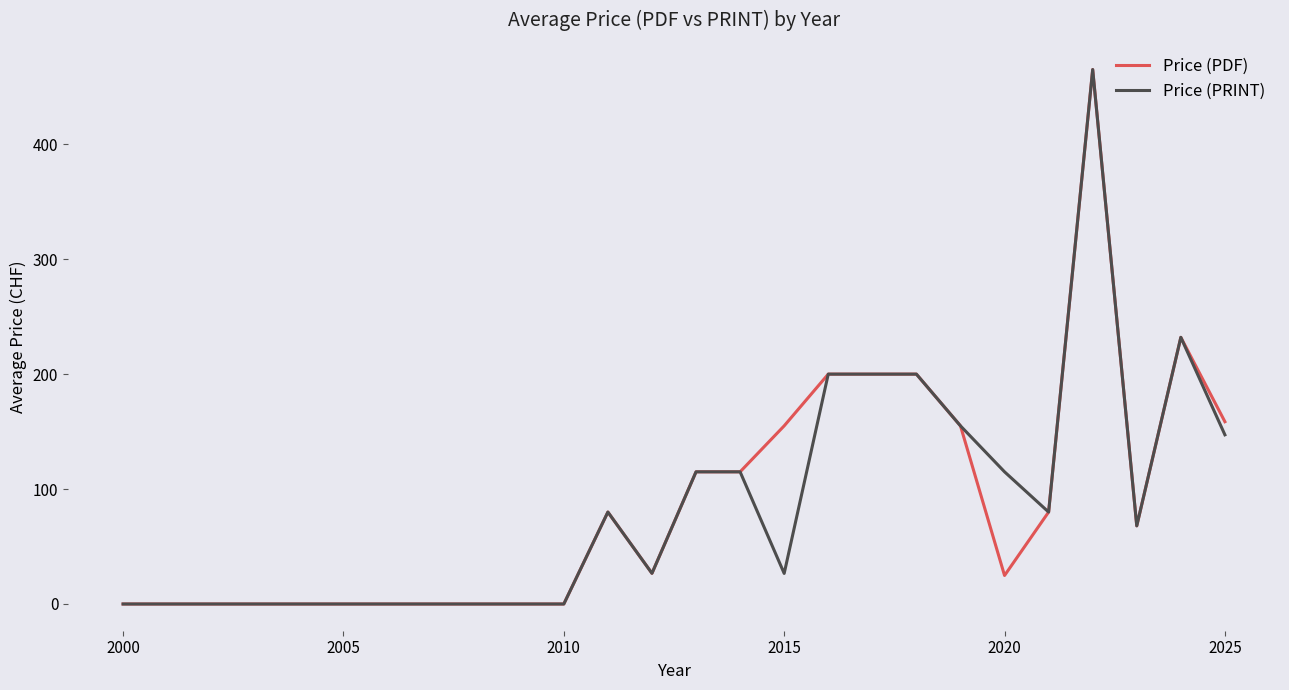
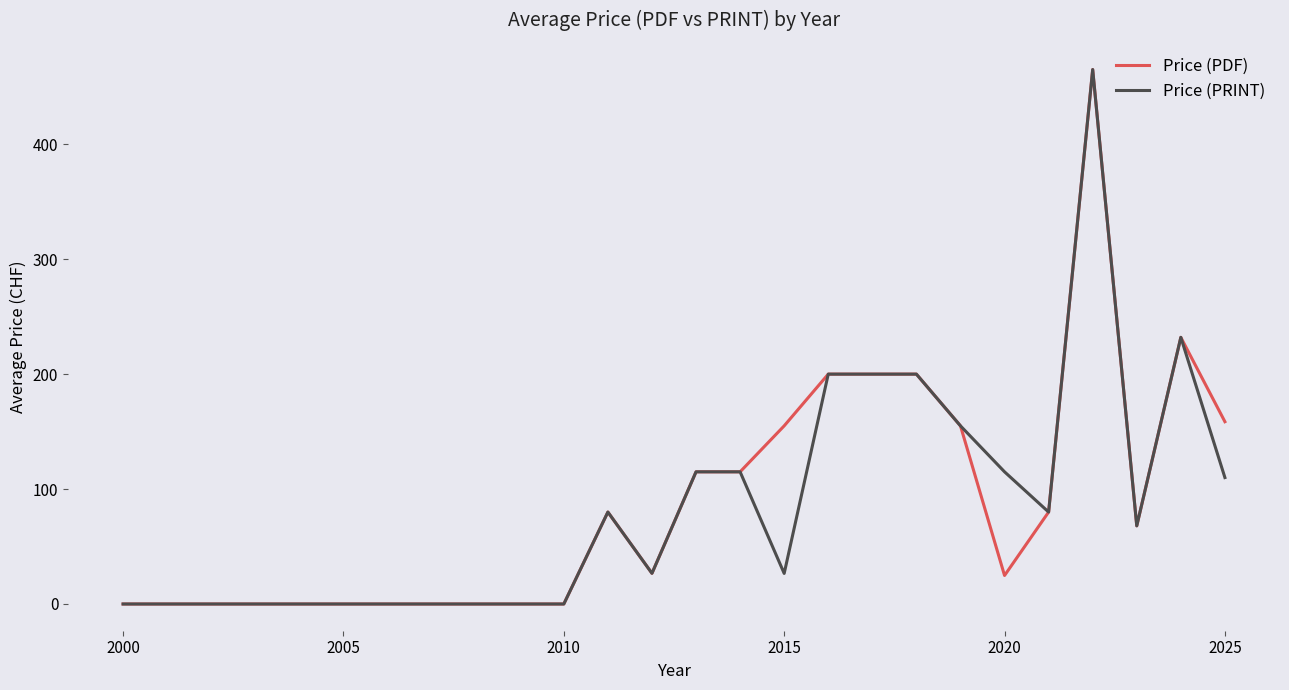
  {
    "Price (PDF)": {
      "2015": 155,
      "2020": 25,
      "2025": 159
    },
    "Price (PRINT)": {
      "2015": 27,
      "2020": 115,
-     "2025": 147
+     "2025": 110
    }
  }
